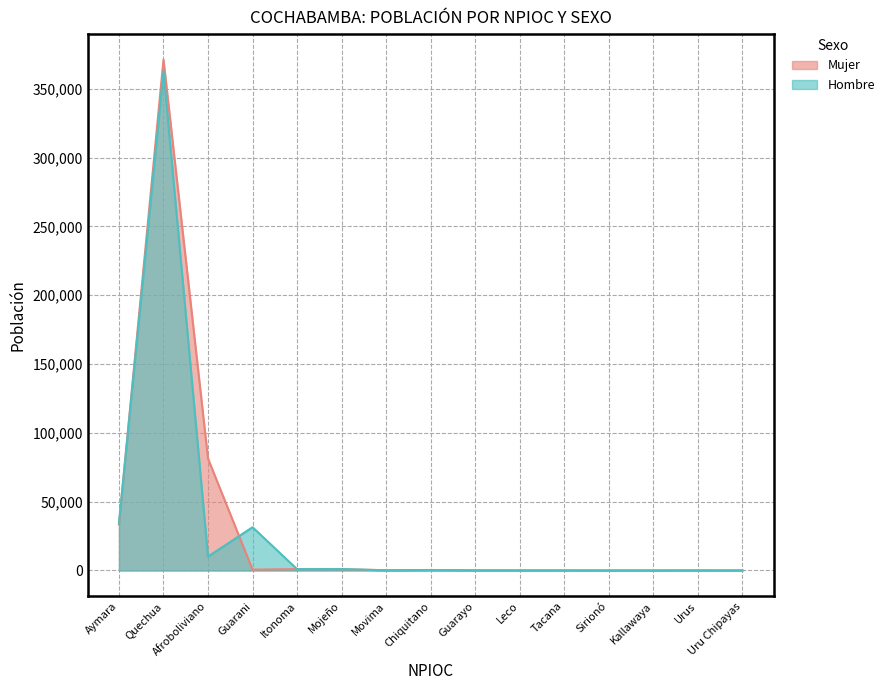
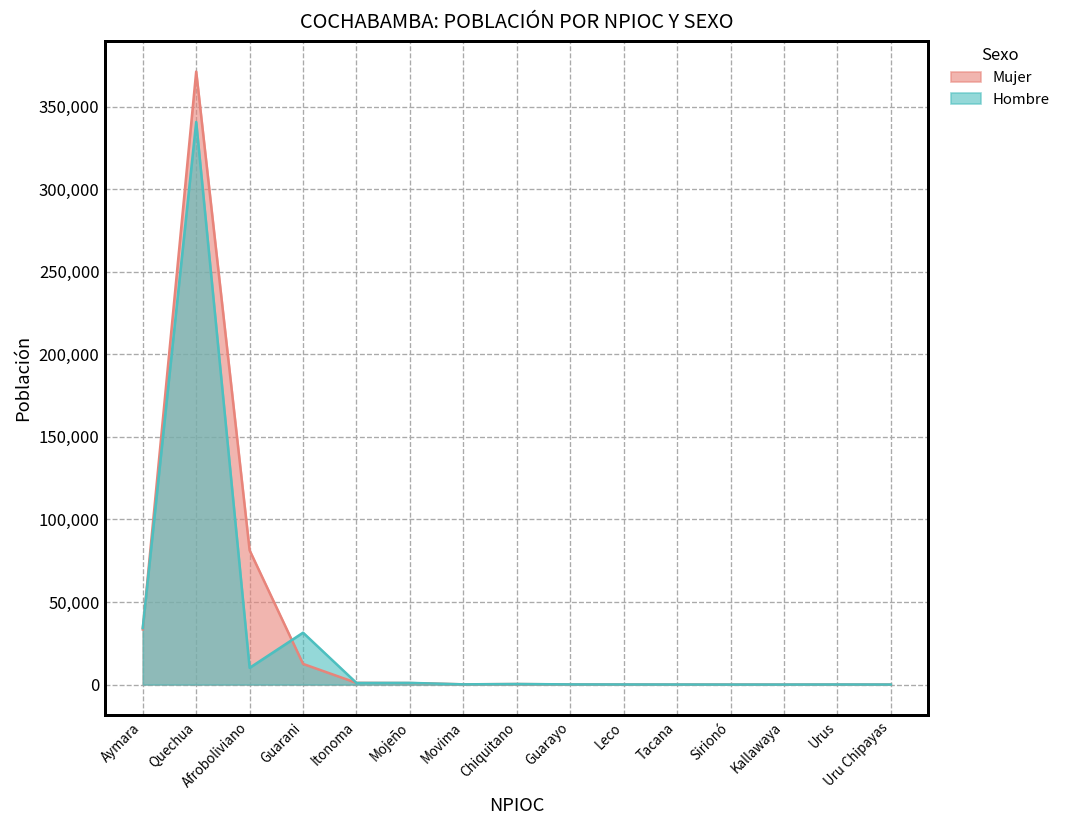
  {
    "Mujer": {
      "Quechua": "371,000",
      "Afroboliviano": "81,000",
-     "Guarani": "1,000"
+     "Guarani": "13,000"
    },
    "Hombre": {
-     "Quechua": "363,000",
+     "Quechua": "341,000",
      "Afroboliviano": "10,000",
      "Guarani": "31,000"
    }
  }
